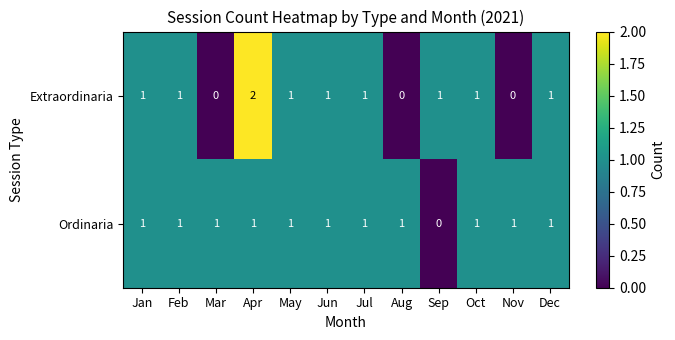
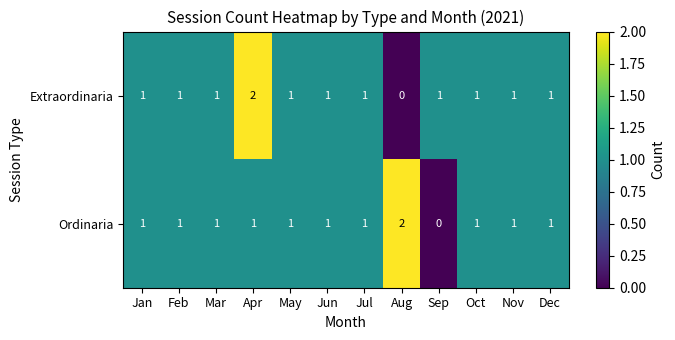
  {
    "Extraordinaria": {
      "Jan": 1,
      "Feb": 1,
-     "Mar": 0,
+     "Mar": 1,
      "Apr": 2,
      "May": 1,
      "Jun": 1,
      "Jul": 1,
      "Aug": 0,
      "Sep": 1,
      "Oct": 1,
-     "Nov": 0,
+     "Nov": 1,
      "Dec": 1
    },
    "Ordinaria": {
      "Jan": 1,
      "Feb": 1,
      "Mar": 1,
      "Apr": 1,
      "May": 1,
      "Jun": 1,
      "Jul": 1,
-     "Aug": 1,
+     "Aug": 2,
      "Sep": 0,
      "Oct": 1,
      "Nov": 1,
      "Dec": 1
    }
  }
